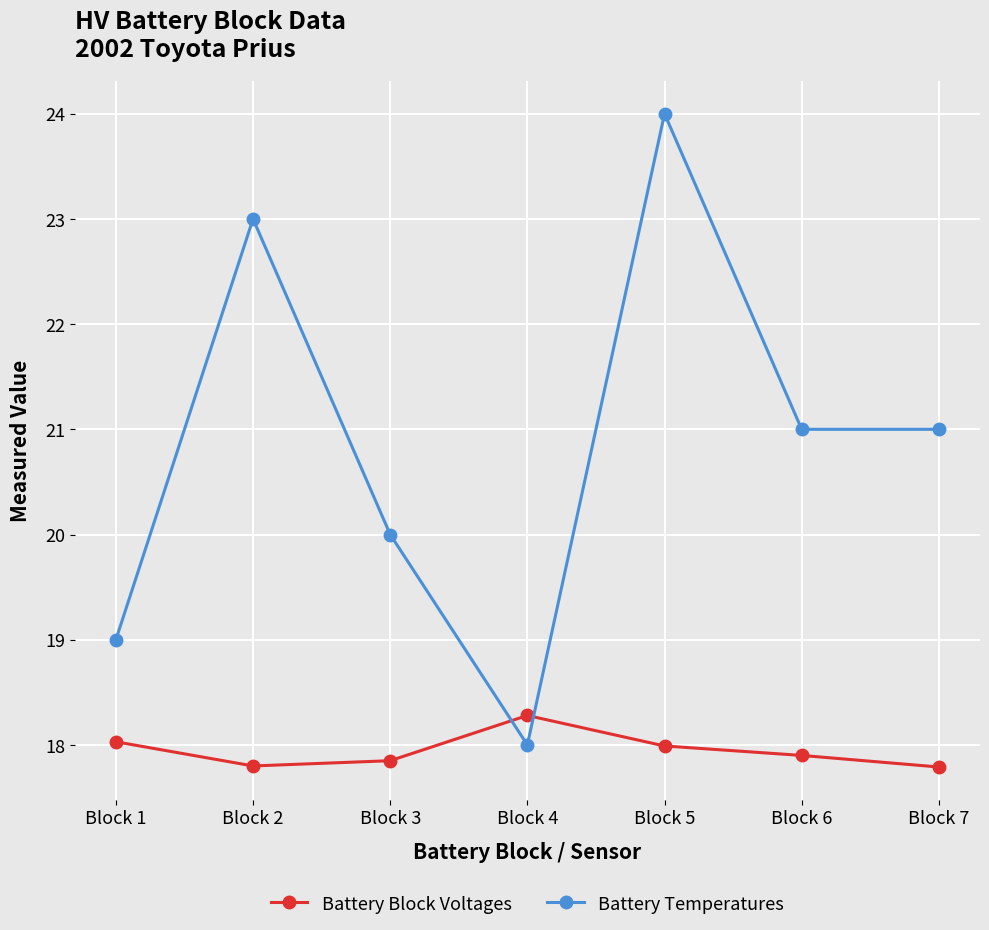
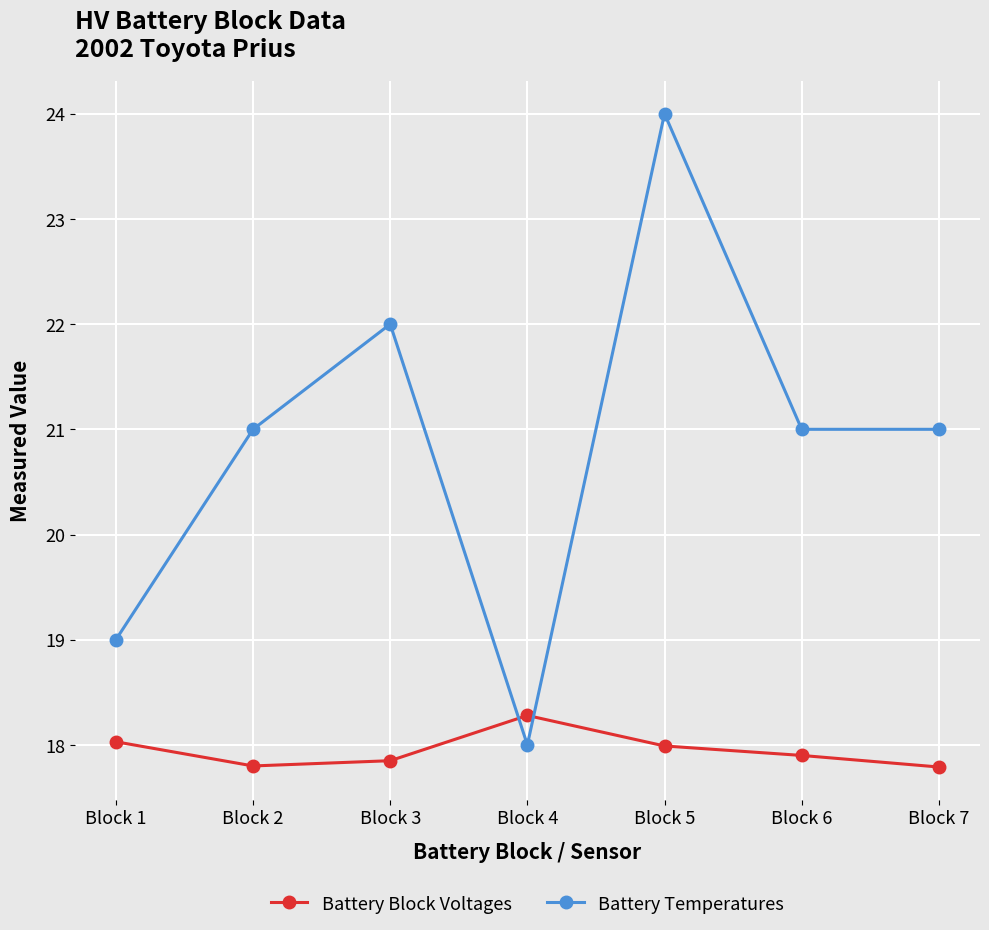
  {
    "Battery Block Voltages": {
      "Block 1": 18.03,
      "Block 2": 17.80,
      "Block 3": 17.85,
      "Block 4": 18.28,
      "Block 5": 18,
      "Block 6": 17.90,
      "Block 7": 17.79
    },
    "Battery Temperatures": {
      "Block 1": 19,
-     "Block 2": 23,
-     "Block 3": 20,
+     "Block 2": 21,
+     "Block 3": 22,
      "Block 4": 18,
      "Block 5": 24,
      "Block 6": 21,
      "Block 7": 21
    }
  }
